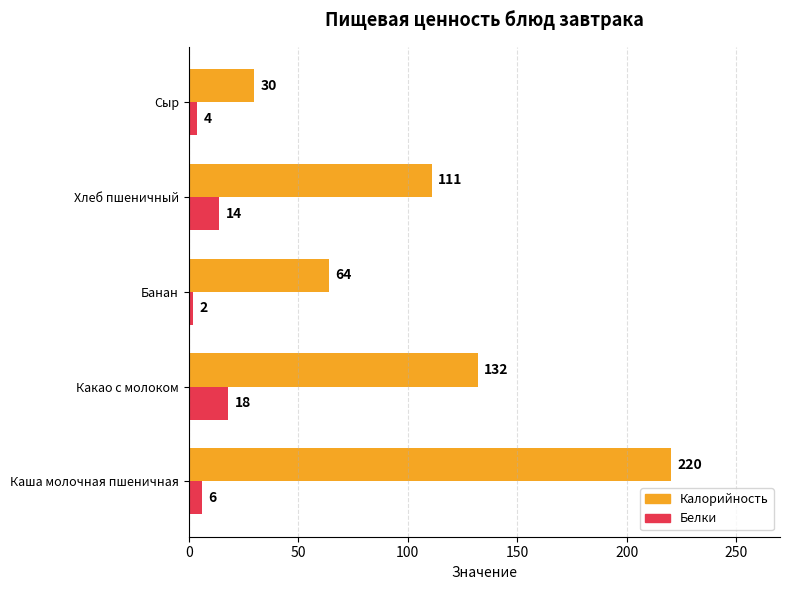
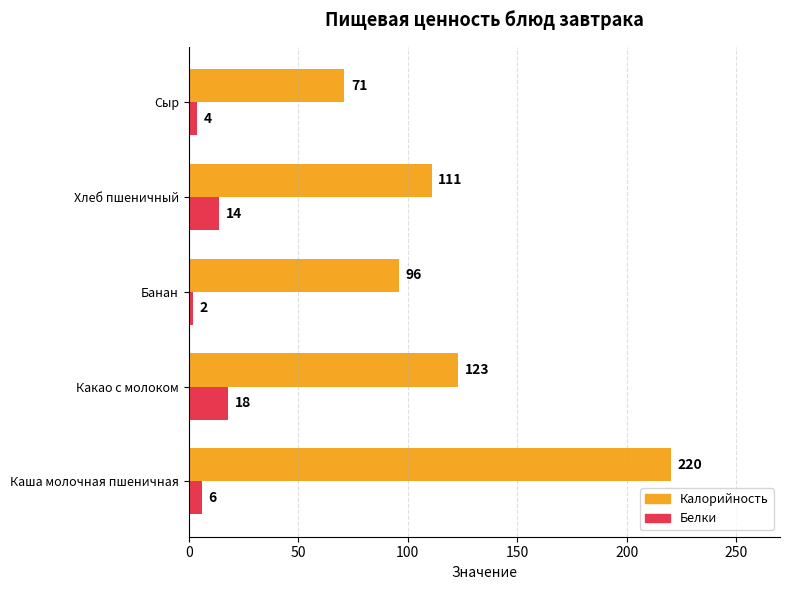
  {
    "Калорийность": {
-     "Сыр": 30,
+     "Сыр": 71,
      "Хлеб пшеничный": 111,
-     "Банан": 64,
-     "Какао с молоком": 132,
+     "Банан": 96,
+     "Какао с молоком": 123,
      "Каша молочная пшеничная": 220
    },
    "Белки": {
      "Сыр": 4,
      "Хлеб пшеничный": 14,
      "Банан": 2,
      "Какао с молоком": 18,
      "Каша молочная пшеничная": 6
    }
  }
